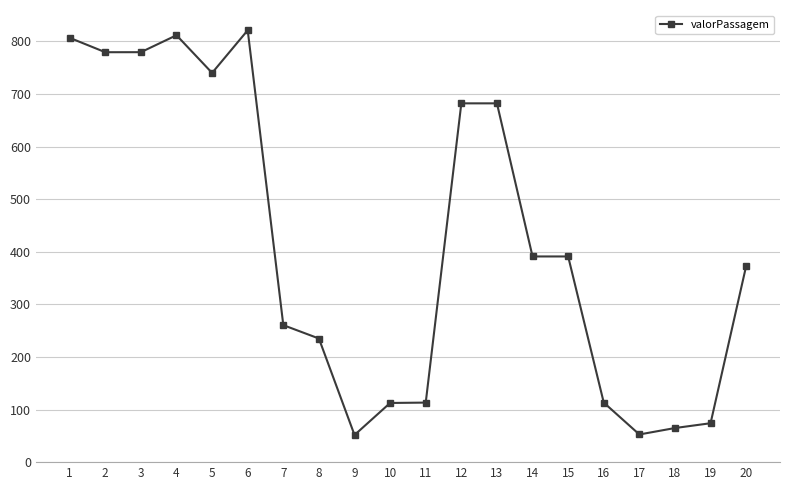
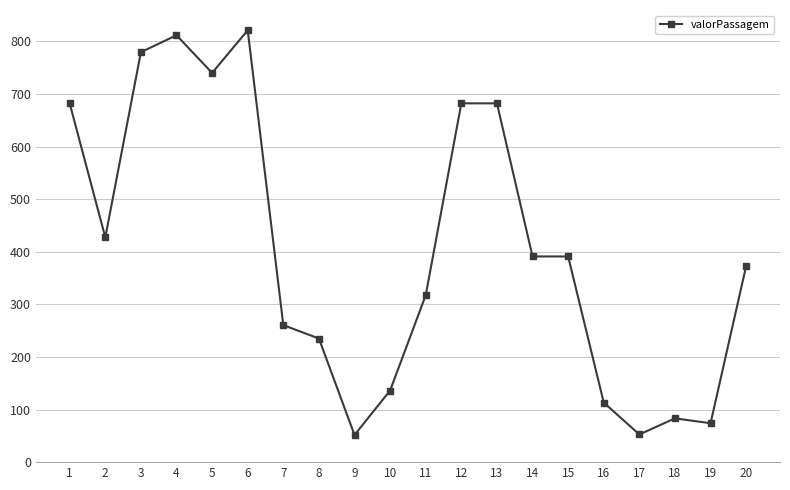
  {
-   "1": 810,
-   "2": 780,
+   "1": 680,
+   "2": 430,
    "3": 780,
    "4": 810,
    "5": 740,
    "6": 820,
    "7": 260,
    "8": 240,
    "9": 50,
-   "10": 110,
-   "11": 110,
+   "10": 140,
+   "11": 320,
    "12": 680,
    "13": 680,
    "14": 390,
    "15": 390,
    "16": 110,
    "17": 50,
-   "18": 60,
+   "18": 80,
    "19": 70,
    "20": 370
  }
